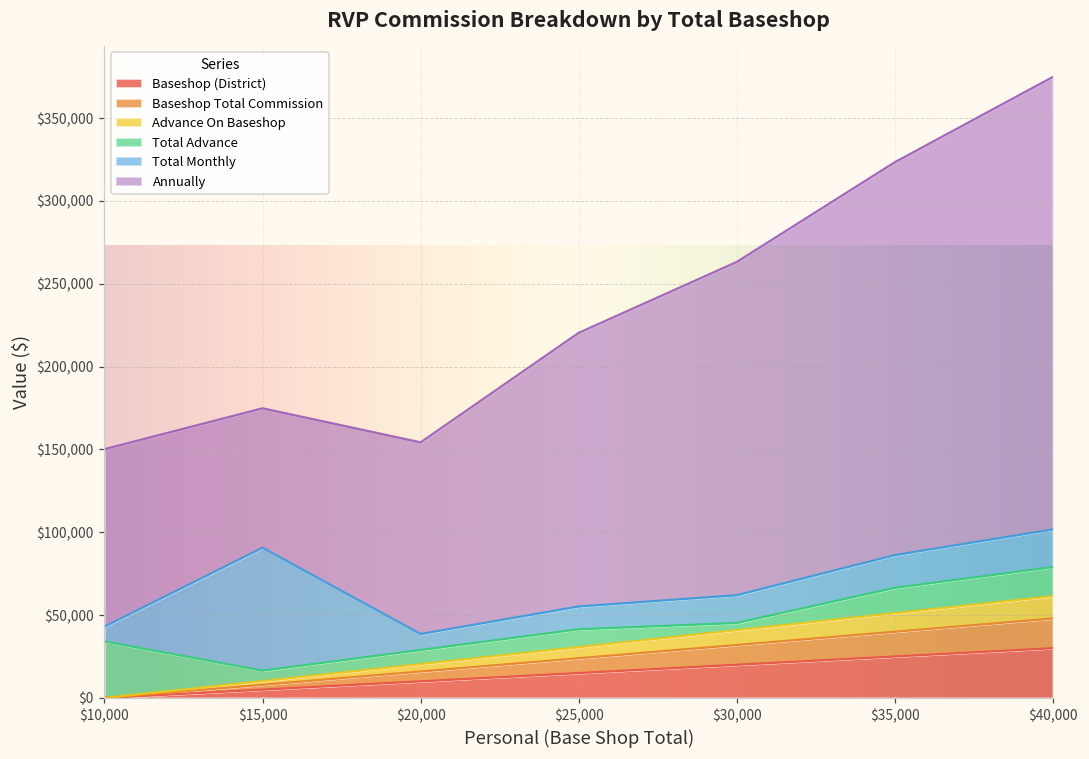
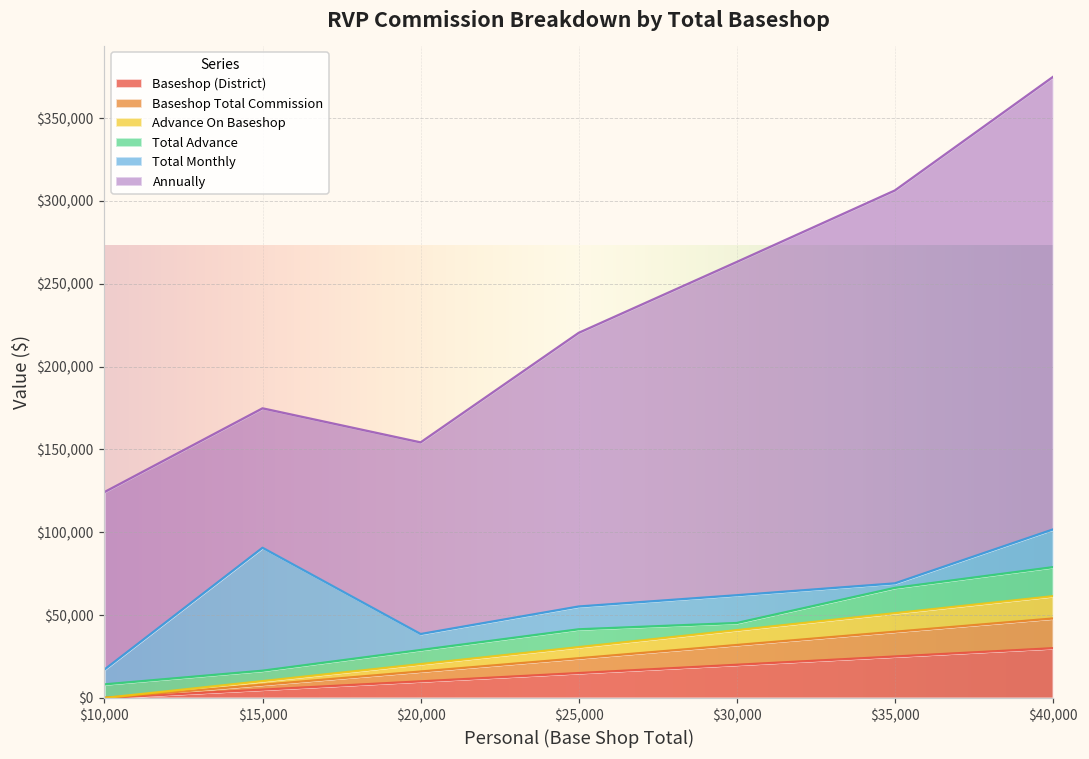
  {
    "Advance On Baseshop": {
      "$15,000": "$2,000",
      "$20,000": "$4,000",
      "$25,000": "$7,000",
      "$30,000": "$9,000",
      "$35,000": "$11,000",
      "$40,000": "$13,000"
    },
    "Total Advance": {
-     "$10,000": "$34,000",
+     "$10,000": "$8,000",
      "$15,000": "$6,000",
      "$20,000": "$9,000",
      "$25,000": "$11,000",
      "$30,000": "$4,000",
      "$35,000": "$15,000",
      "$40,000": "$18,000"
    },
    "Total Monthly": {
      "$10,000": "$9,000",
      "$15,000": "$74,000",
      "$20,000": "$10,000",
      "$25,000": "$14,000",
      "$30,000": "$17,000",
-     "$35,000": "$20,000",
+     "$35,000": "$3,000",
      "$40,000": "$23,000"
    },
    "Annually": {
      "$10,000": "$107,000",
      "$15,000": "$84,000",
      "$20,000": "$116,000",
      "$25,000": "$165,000",
      "$30,000": "$201,000",
      "$35,000": "$237,000",
      "$40,000": "$273,000"
    }
  }
